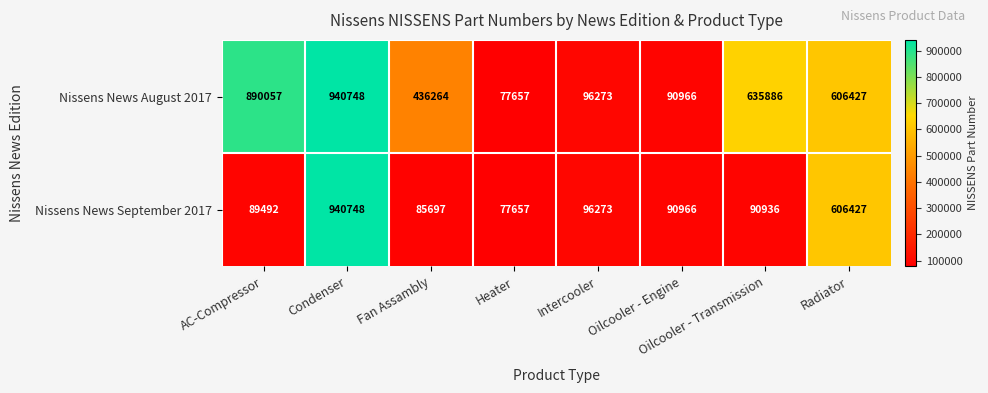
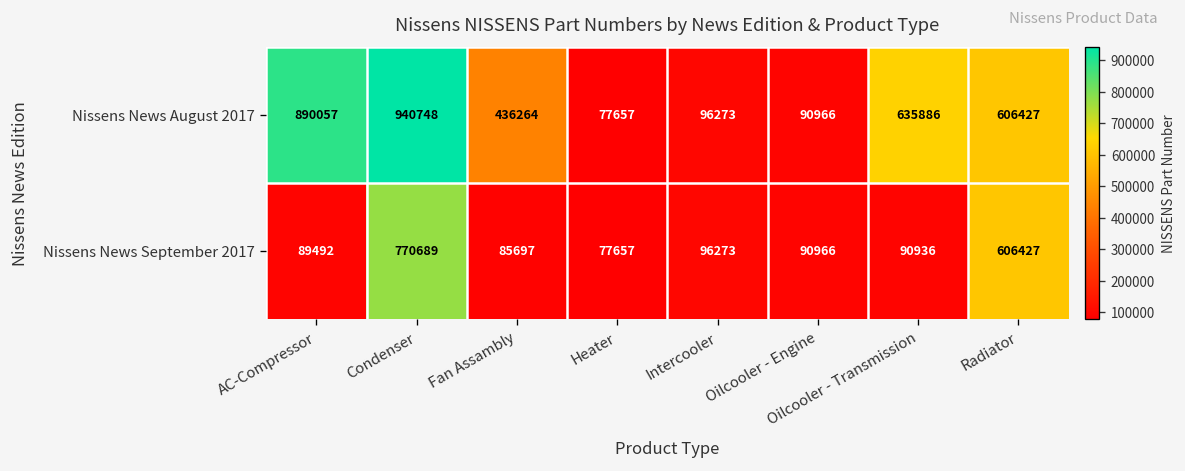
  {
    "Nissens News August 2017": {
      "AC-Compressor": 890057,
      "Condenser": 940748,
      "Fan Assambly": 436264,
      "Heater": 77657,
      "Intercooler": 96273,
      "Oilcooler - Engine": 90966,
      "Oilcooler - Transmission": 635886,
      "Radiator": 606427
    },
    "Nissens News September 2017": {
      "AC-Compressor": 89492,
-     "Condenser": 940748,
+     "Condenser": 770689,
      "Fan Assambly": 85697,
      "Heater": 77657,
      "Intercooler": 96273,
      "Oilcooler - Engine": 90966,
      "Oilcooler - Transmission": 90936,
      "Radiator": 606427
    }
  }
